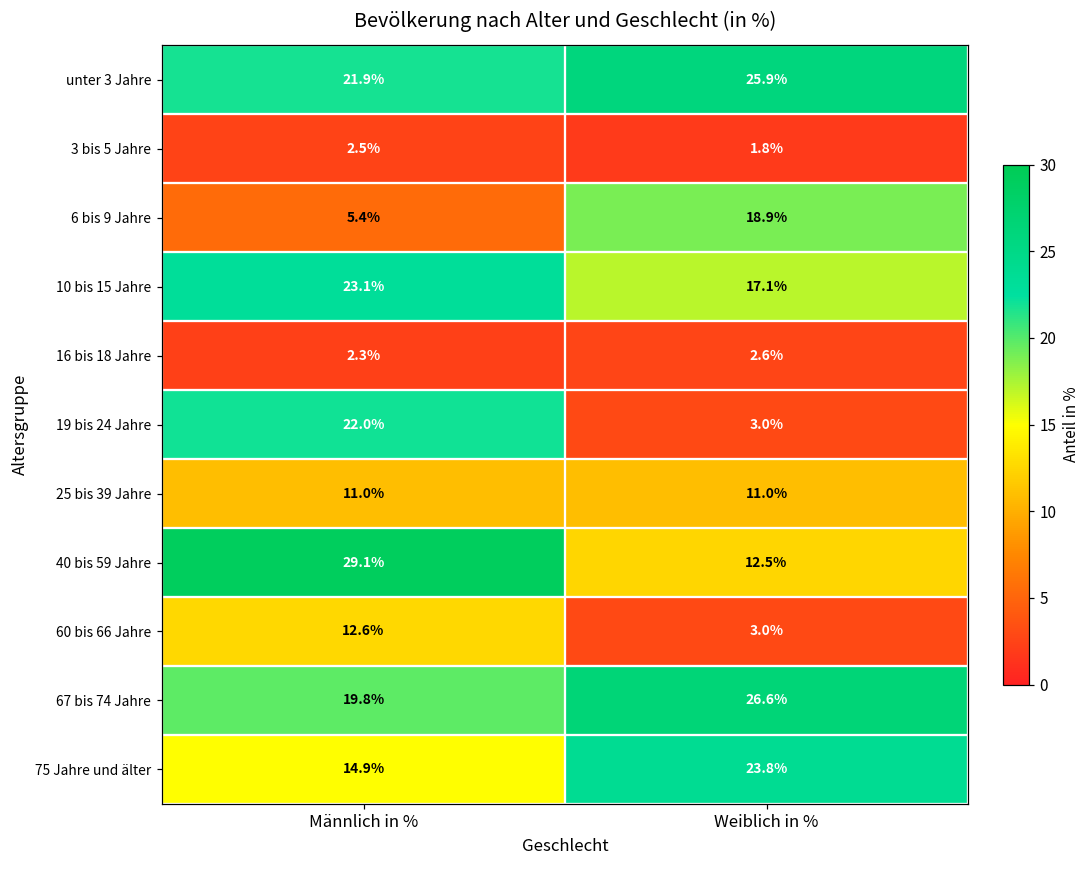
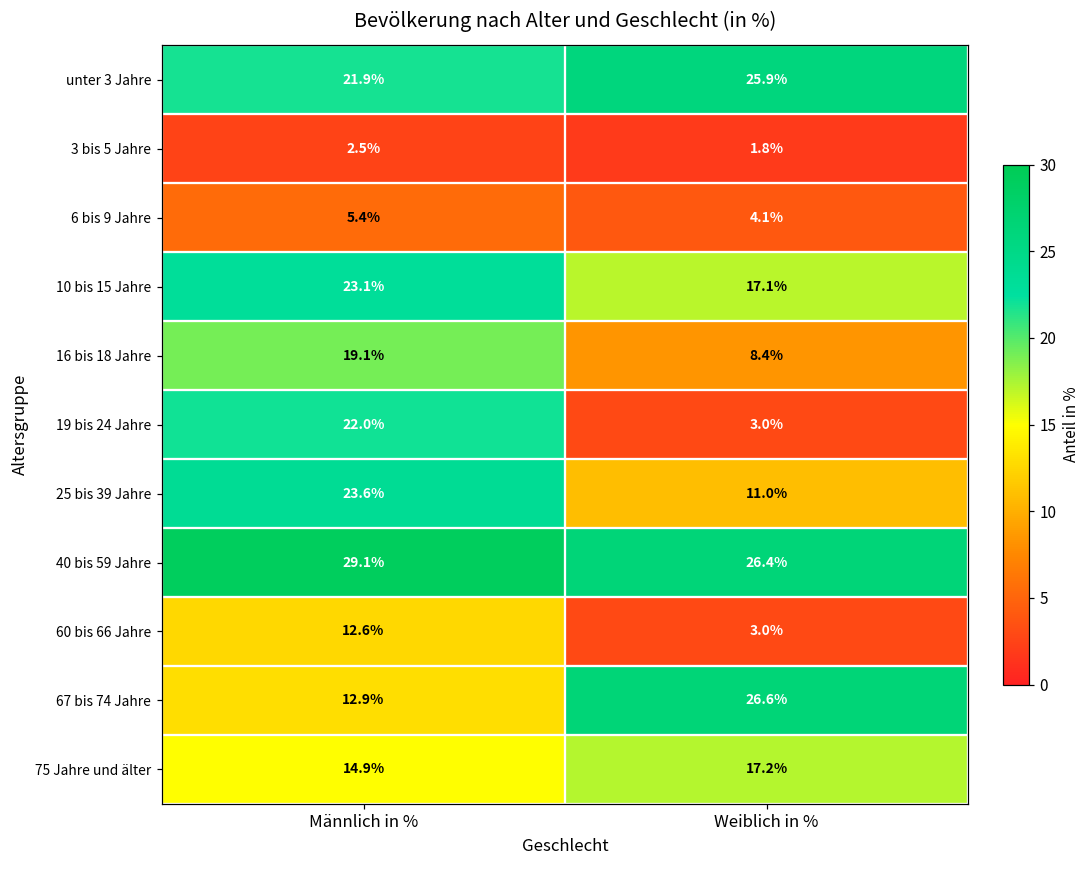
  {
    "unter 3 Jahre": {
      "Männlich in %": "21.9%",
      "Weiblich in %": "25.9%"
    },
    "3 bis 5 Jahre": {
      "Männlich in %": "2.5%",
      "Weiblich in %": "1.8%"
    },
    "6 bis 9 Jahre": {
      "Männlich in %": "5.4%",
-     "Weiblich in %": "18.9%"
+     "Weiblich in %": "4.1%"
    },
    "10 bis 15 Jahre": {
      "Männlich in %": "23.1%",
      "Weiblich in %": "17.1%"
    },
    "16 bis 18 Jahre": {
-     "Männlich in %": "2.3%",
-     "Weiblich in %": "2.6%"
+     "Männlich in %": "19.1%",
+     "Weiblich in %": "8.4%"
    },
    "19 bis 24 Jahre": {
      "Männlich in %": "22.0%",
      "Weiblich in %": "3.0%"
    },
    "25 bis 39 Jahre": {
-     "Männlich in %": "11.0%",
+     "Männlich in %": "23.6%",
      "Weiblich in %": "11.0%"
    },
    "40 bis 59 Jahre": {
      "Männlich in %": "29.1%",
-     "Weiblich in %": "12.5%"
+     "Weiblich in %": "26.4%"
    },
    "60 bis 66 Jahre": {
      "Männlich in %": "12.6%",
      "Weiblich in %": "3.0%"
    },
    "67 bis 74 Jahre": {
-     "Männlich in %": "19.8%",
+     "Männlich in %": "12.9%",
      "Weiblich in %": "26.6%"
    },
    "75 Jahre und älter": {
      "Männlich in %": "14.9%",
-     "Weiblich in %": "23.8%"
+     "Weiblich in %": "17.2%"
    }
  }
